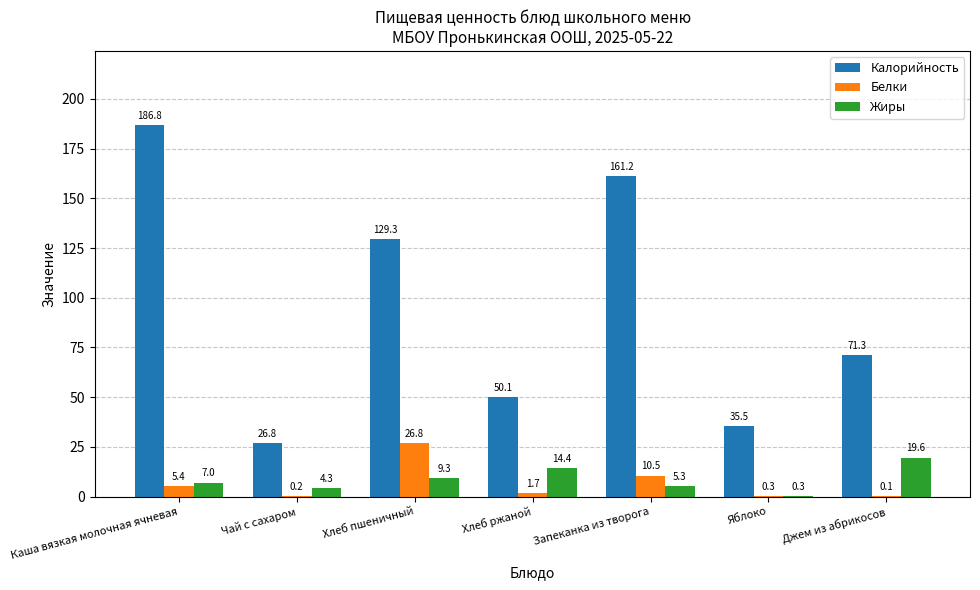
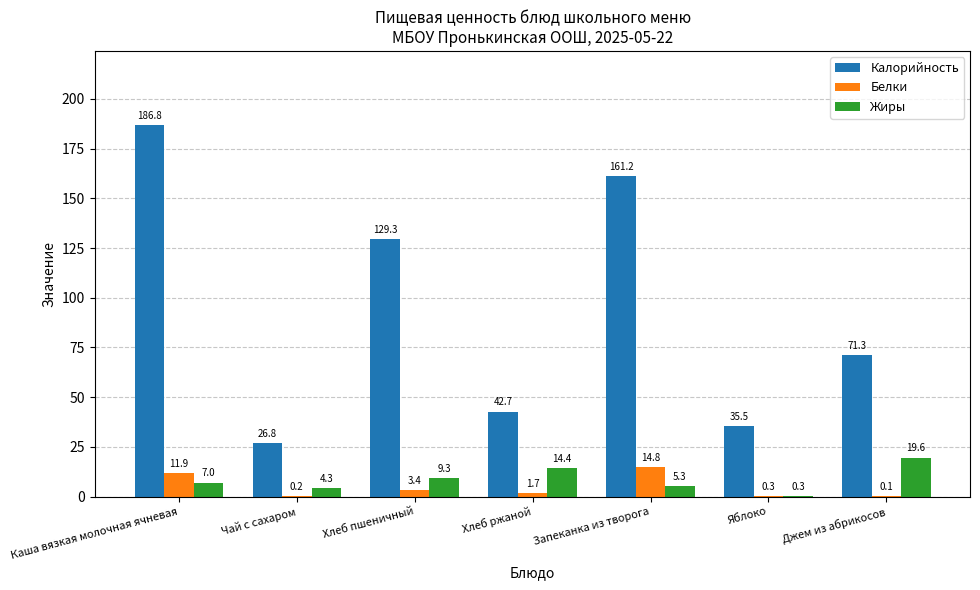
  {
    "Калорийность": {
      "Каша вязкая молочная ячневая": 186.8,
      "Чай с сахаром": 26.8,
      "Хлеб пшеничный": 129.3,
-     "Хлеб ржаной": 50.1,
+     "Хлеб ржаной": 42.7,
      "Запеканка из творога": 161.2,
      "Яблоко": 35.5,
      "Джем из абрикосов": 71.3
    },
    "Белки": {
-     "Каша вязкая молочная ячневая": 5.4,
+     "Каша вязкая молочная ячневая": 11.9,
      "Чай с сахаром": 0.2,
-     "Хлеб пшеничный": 26.8,
+     "Хлеб пшеничный": 3.4,
      "Хлеб ржаной": 1.7,
-     "Запеканка из творога": 10.5,
+     "Запеканка из творога": 14.8,
      "Яблоко": 0.3,
      "Джем из абрикосов": 0.1
    },
    "Жиры": {
      "Каша вязкая молочная ячневая": 7.0,
      "Чай с сахаром": 4.3,
      "Хлеб пшеничный": 9.3,
      "Хлеб ржаной": 14.4,
      "Запеканка из творога": 5.3,
      "Яблоко": 0.3,
      "Джем из абрикосов": 19.6
    }
  }
